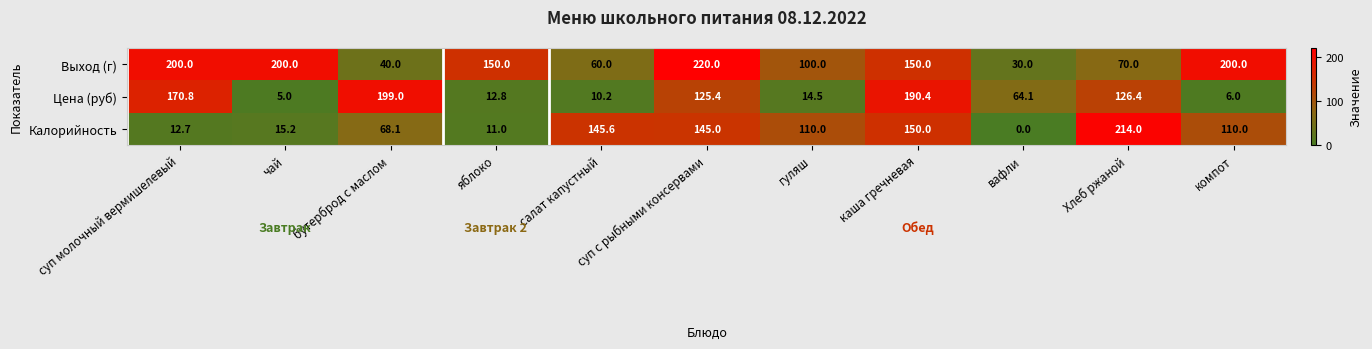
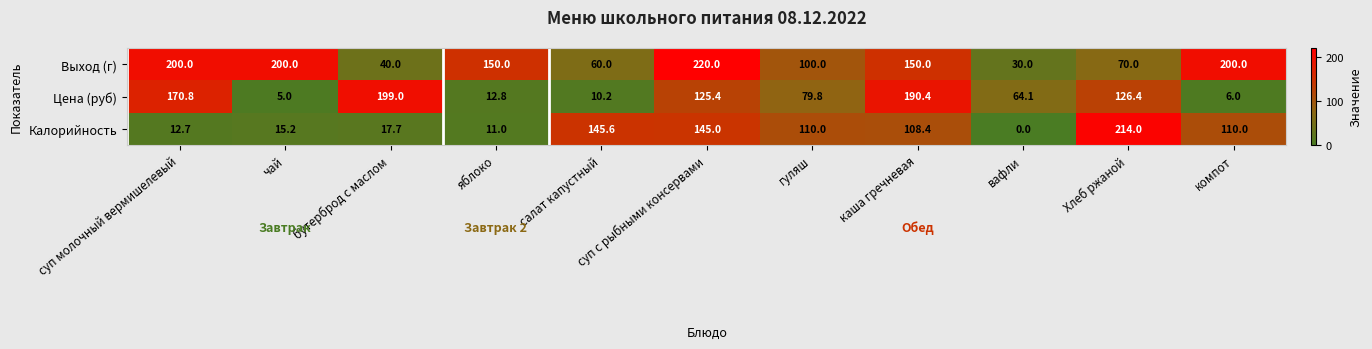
  {
    "Выход (г)": {
      "суп молочный вермишелевый": 200.0,
      "чай": 200.0,
      "бутерброд с маслом": 40.0,
      "яблоко": 150.0,
      "салат капустный": 60.0,
      "суп с рыбными консервами": 220.0,
      "гуляш": 100.0,
      "каша гречневая": 150.0,
      "вафли": 30.0,
      "Хлеб ржаной": 70.0,
      "компот": 200.0
    },
    "Цена (руб)": {
      "суп молочный вермишелевый": 170.8,
      "чай": 5.0,
      "бутерброд с маслом": 199.0,
      "яблоко": 12.8,
      "салат капустный": 10.2,
      "суп с рыбными консервами": 125.4,
-     "гуляш": 14.5,
+     "гуляш": 79.8,
      "каша гречневая": 190.4,
      "вафли": 64.1,
      "Хлеб ржаной": 126.4,
      "компот": 6.0
    },
    "Калорийность": {
      "суп молочный вермишелевый": 12.7,
      "чай": 15.2,
-     "бутерброд с маслом": 68.1,
+     "бутерброд с маслом": 17.7,
      "яблоко": 11.0,
      "салат капустный": 145.6,
      "суп с рыбными консервами": 145.0,
      "гуляш": 110.0,
-     "каша гречневая": 150.0,
+     "каша гречневая": 108.4,
      "вафли": 0.0,
      "Хлеб ржаной": 214.0,
      "компот": 110.0
    }
  }
